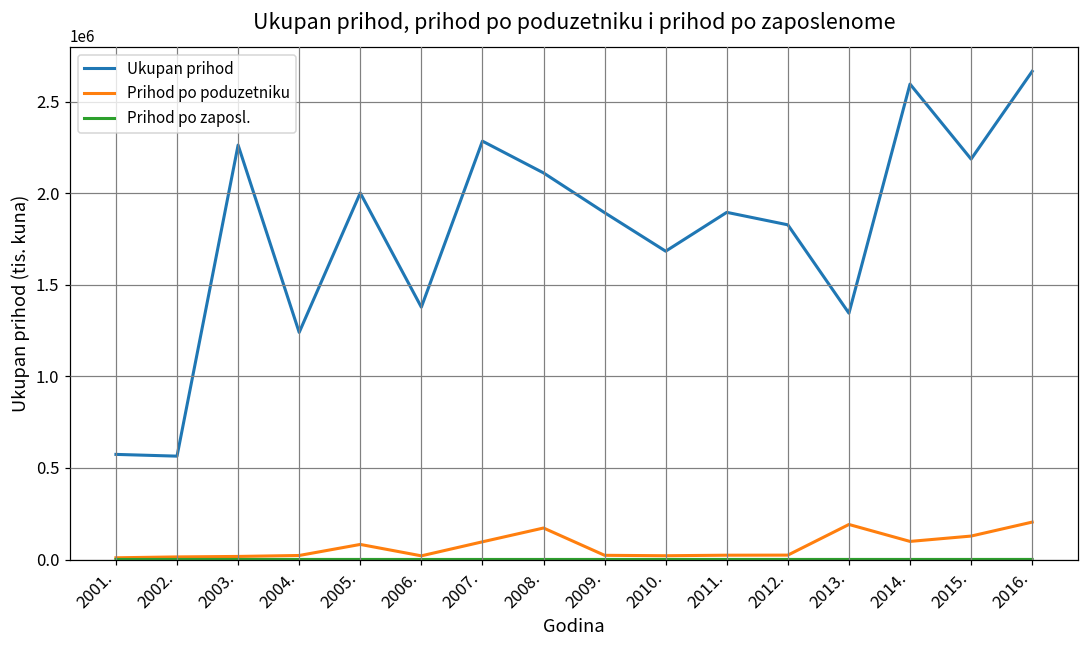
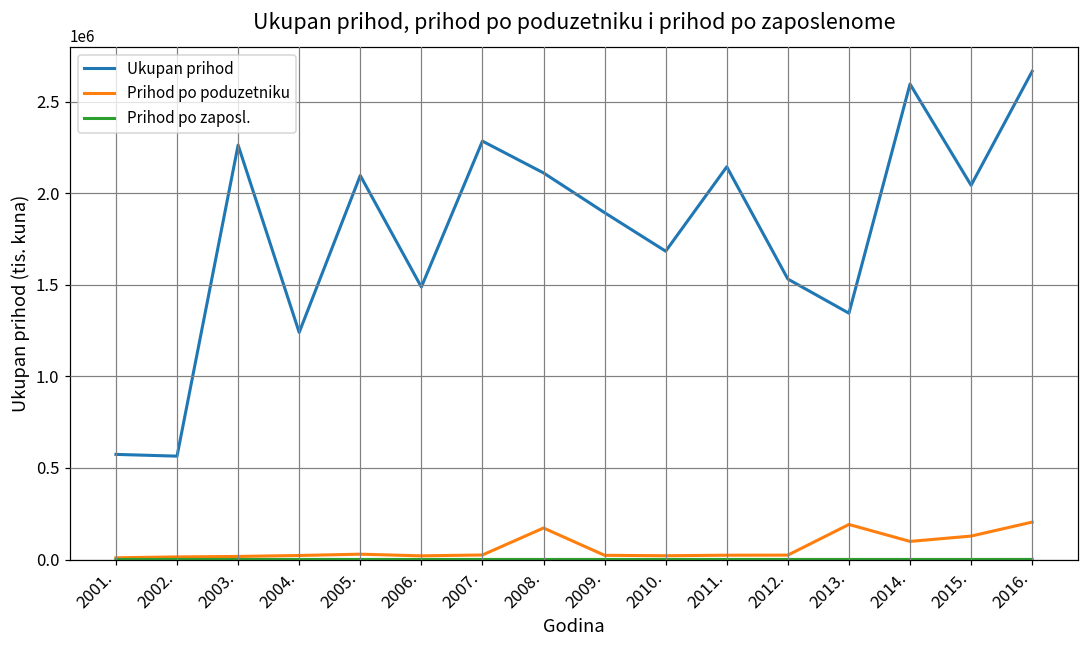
  {
    "Ukupan prihod": {
      "2001.": 570000,
      "2002.": 560000,
      "2003.": 2260000,
      "2004.": 1240000,
-     "2005.": 2000000,
-     "2006.": 1380000,
+     "2005.": 2100000,
+     "2006.": 1490000,
      "2007.": 2280000,
      "2008.": 2110000,
      "2009.": 1890000,
      "2010.": 1680000,
-     "2011.": 1900000,
-     "2012.": 1830000,
+     "2011.": 2140000,
+     "2012.": 1530000,
      "2013.": 1340000,
      "2014.": 2600000,
-     "2015.": 2190000,
+     "2015.": 2040000,
      "2016.": 2670000
    },
    "Prihod po poduzetniku": {
      "2003.": 20000,
      "2004.": 20000,
-     "2005.": 80000,
+     "2005.": 30000,
      "2006.": 20000,
-     "2007.": 100000,
+     "2007.": 20000,
      "2008.": 170000,
      "2009.": 20000,
      "2010.": 20000,
      "2011.": 20000,
      "2012.": 20000,
      "2013.": 190000,
      "2014.": 100000,
      "2015.": 130000,
      "2016.": 200000
    },
    "Prihod po zaposl.": {
      "2003.": 0,
      "2004.": 0,
      "2005.": 0,
      "2006.": 0,
      "2007.": 0,
      "2008.": 0,
      "2009.": 0,
      "2010.": 0,
      "2011.": 0,
      "2012.": 0,
      "2013.": 0,
      "2014.": 0,
      "2015.": 0,
      "2016.": 0
    }
  }
